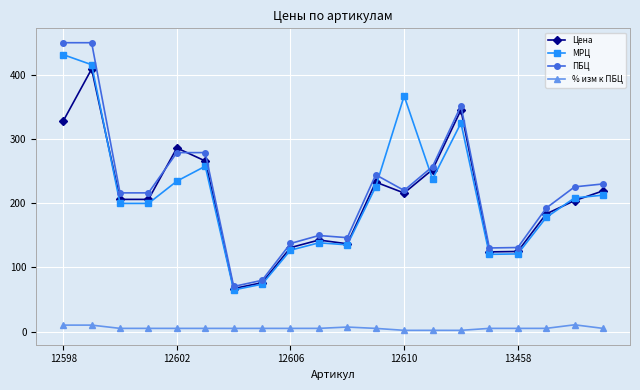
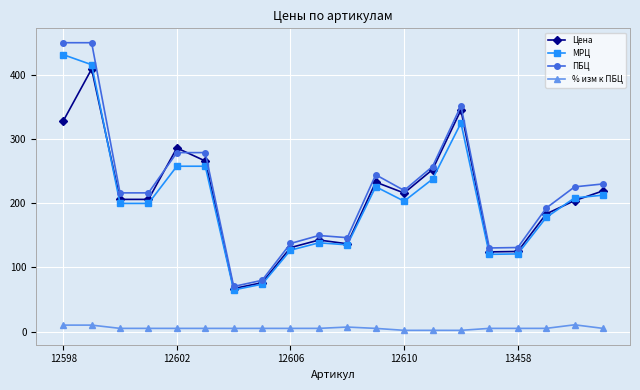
  {
    "Цена": {
      "12598": 330,
      "12602": 290,
      "12606": 130,
      "12610": 220
    },
    "МРЦ": {
      "12598": 430,
-     "12602": 230,
+     "12602": 260,
      "12606": 130,
-     "12610": 370
+     "12610": 200
    }
  }
